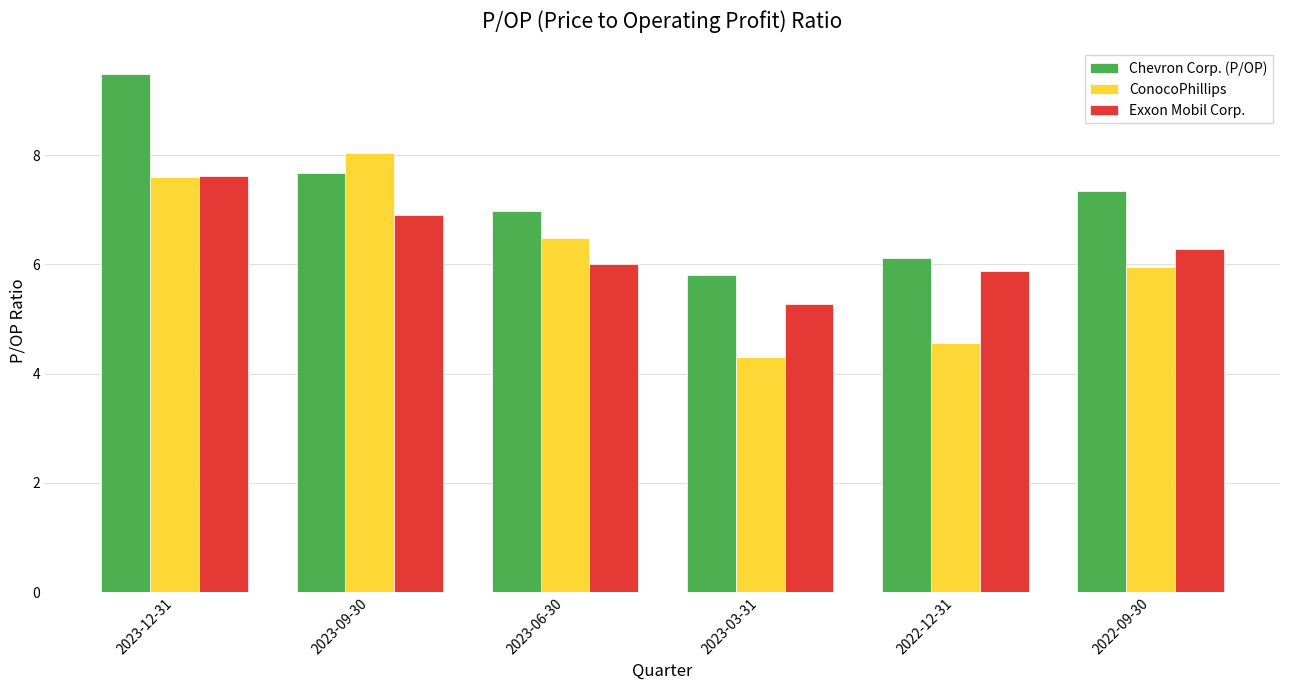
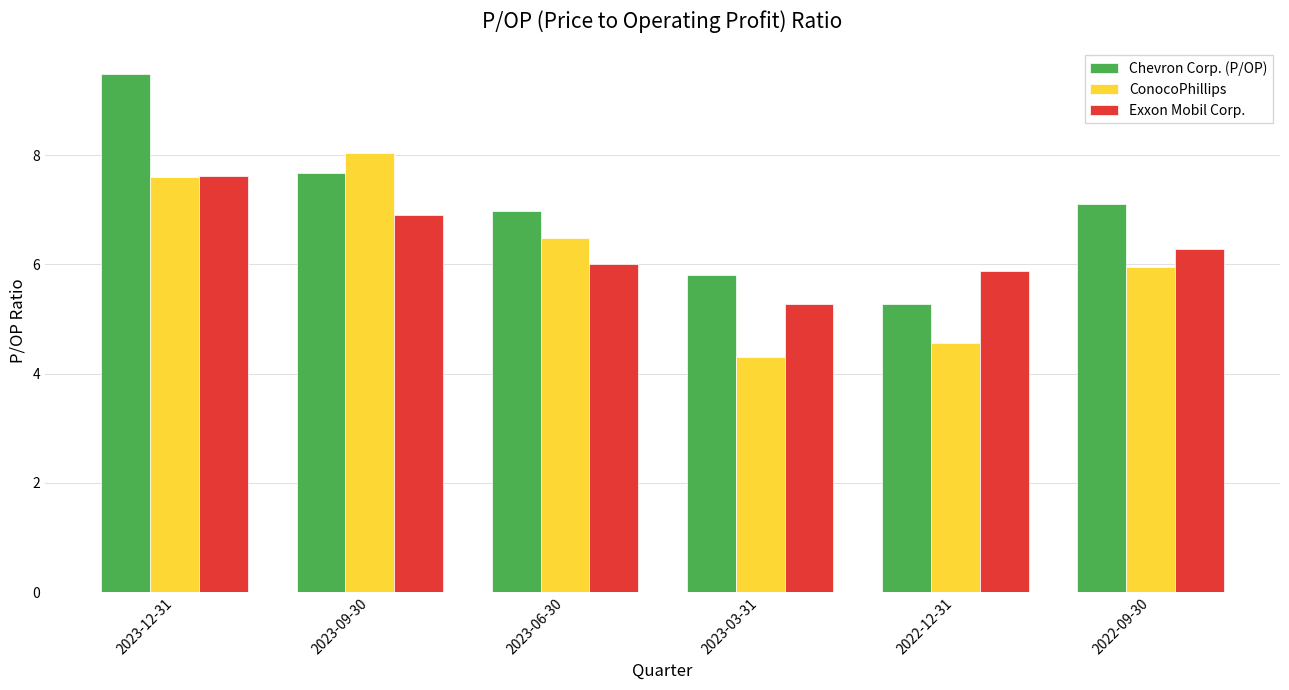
  {
    "Chevron Corp. (P/OP)": {
      "2023-12-31": 9.5,
      "2023-09-30": 7.7,
      "2023-06-30": 7.0,
      "2023-03-31": 5.8,
-     "2022-12-31": 6.1,
-     "2022-09-30": 7.3
+     "2022-12-31": 5.3,
+     "2022-09-30": 7.1
    },
    "ConocoPhillips": {
      "2023-12-31": 7.6,
      "2023-09-30": 8.0,
      "2023-06-30": 6.5,
      "2023-03-31": 4.3,
      "2022-12-31": 4.6,
      "2022-09-30": 6.0
    },
    "Exxon Mobil Corp.": {
      "2023-12-31": 7.6,
      "2023-09-30": 6.9,
      "2023-06-30": 6.0,
      "2023-03-31": 5.3,
      "2022-12-31": 5.9,
      "2022-09-30": 6.3
    }
  }
